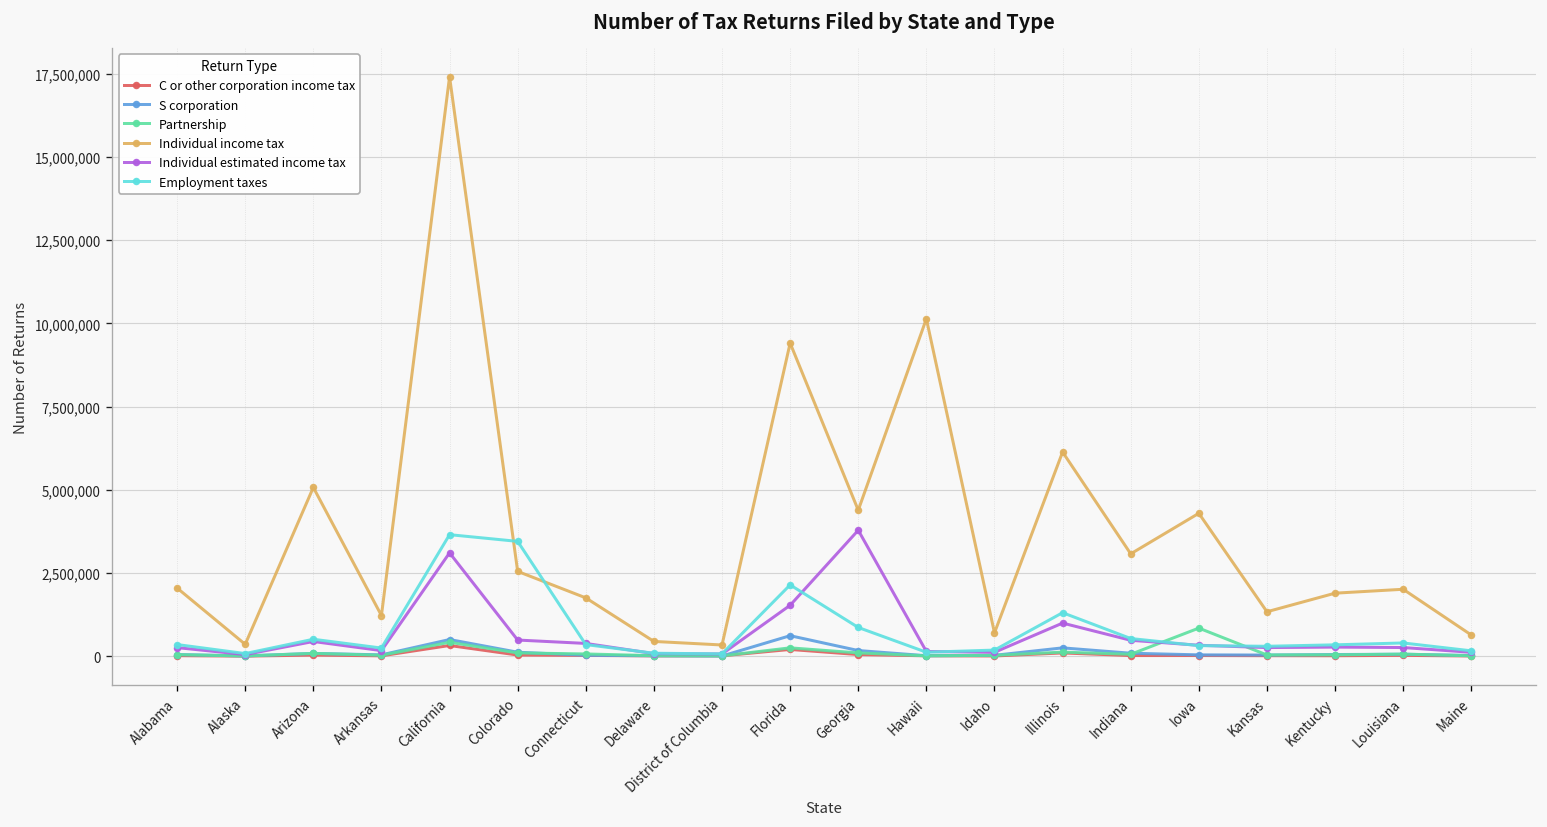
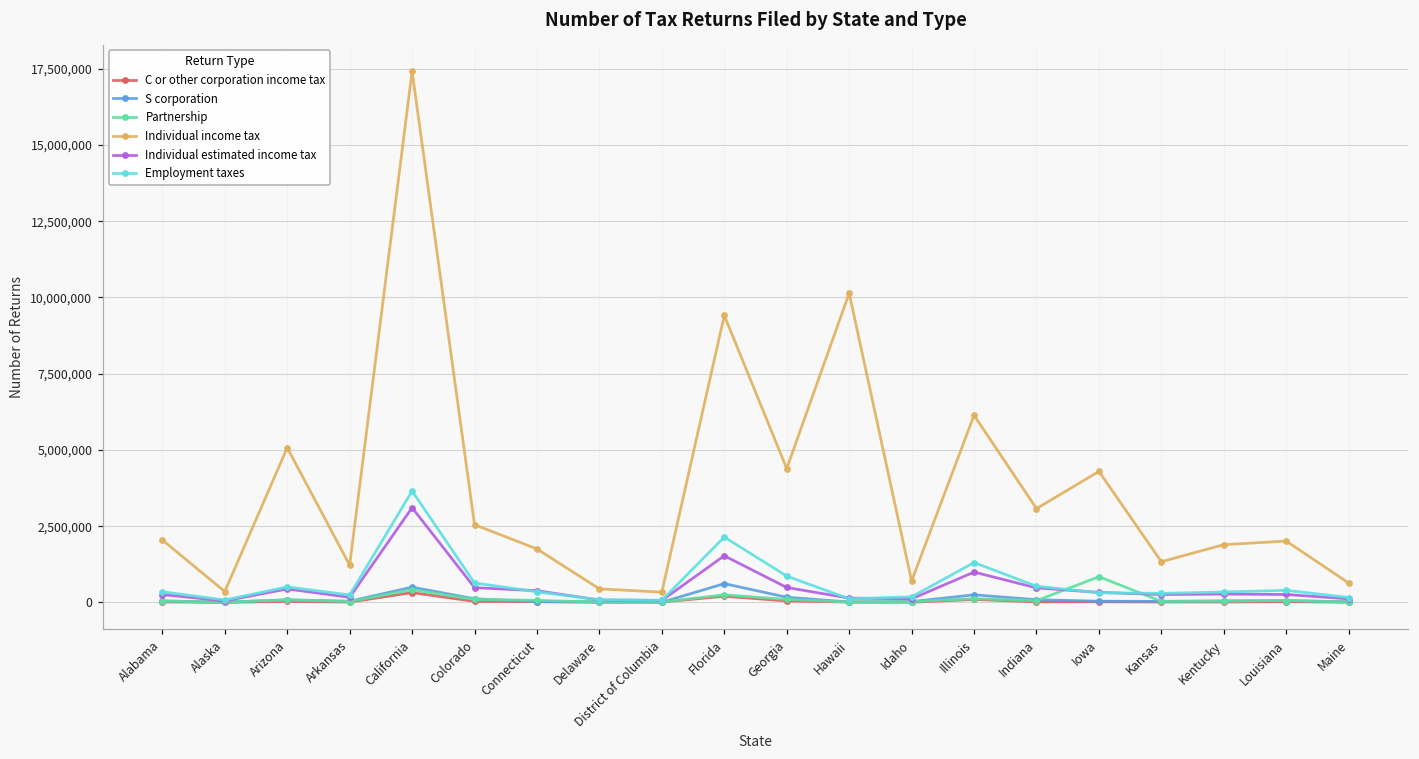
  {
    "C or other corporation income tax": {
      "California": "300,000"
    },
    "S corporation": {
      "Florida": "600,000",
      "Illinois": "300,000"
    },
    "Partnership": {
      "Iowa": "800,000"
    },
    "Individual income tax": {
      "Alabama": "2,000,000",
      "Alaska": "400,000",
      "Arizona": "5,100,000",
      "Arkansas": "1,200,000",
      "California": "17,400,000",
      "Colorado": "2,500,000",
      "Connecticut": "1,800,000",
      "Delaware": "400,000",
      "District of Columbia": "300,000",
      "Florida": "9,400,000",
      "Georgia": "4,400,000",
      "Hawaii": "10,100,000",
      "Idaho": "700,000",
      "Illinois": "6,100,000",
      "Indiana": "3,100,000",
      "Iowa": "4,300,000",
      "Kansas": "1,300,000",
      "Kentucky": "1,900,000",
      "Louisiana": "2,000,000",
      "Maine": "600,000"
    },
    "Individual estimated income tax": {
      "California": "3,100,000",
      "Colorado": "500,000",
      "Florida": "1,500,000",
-     "Georgia": "3,800,000",
+     "Georgia": "500,000",
      "Illinois": "1,000,000",
      "Louisiana": "300,000"
    },
    "Employment taxes": {
      "California": "3,700,000",
-     "Colorado": "3,500,000",
+     "Colorado": "600,000",
      "Florida": "2,100,000",
      "Georgia": "900,000",
      "Illinois": "1,300,000",
      "Louisiana": "400,000"
    }
  }
